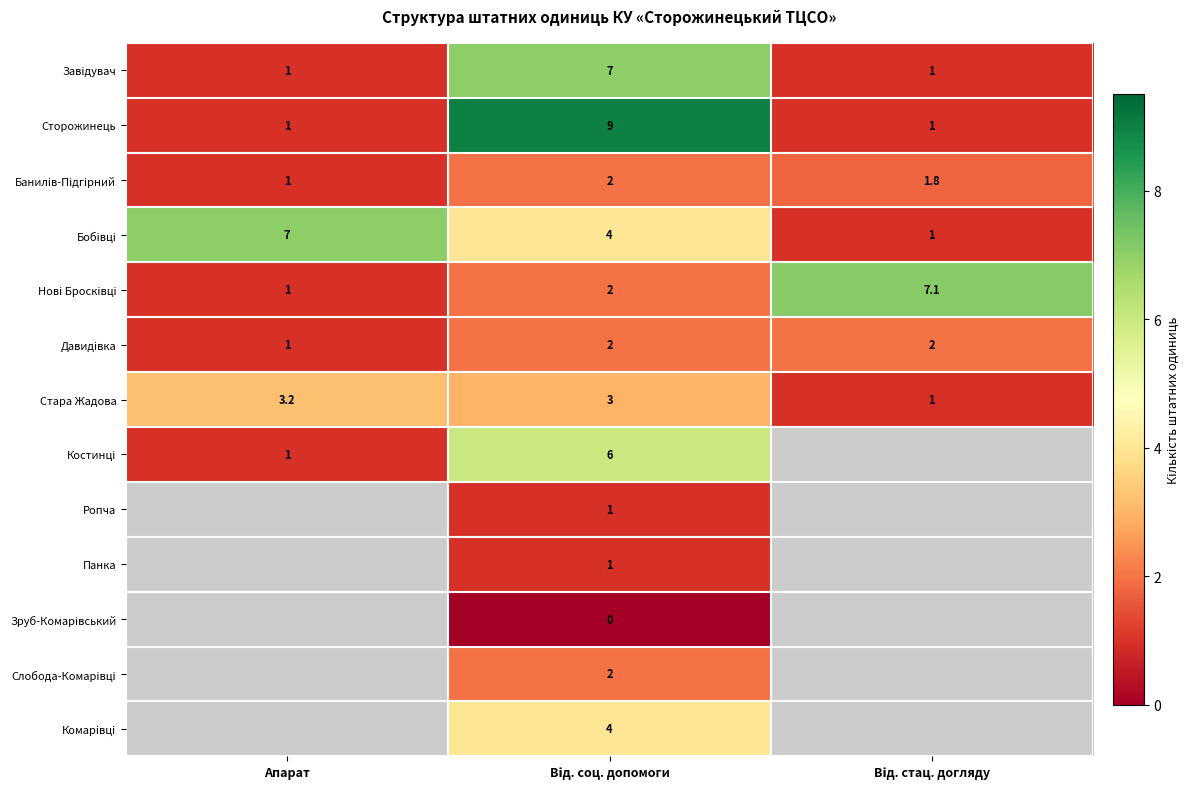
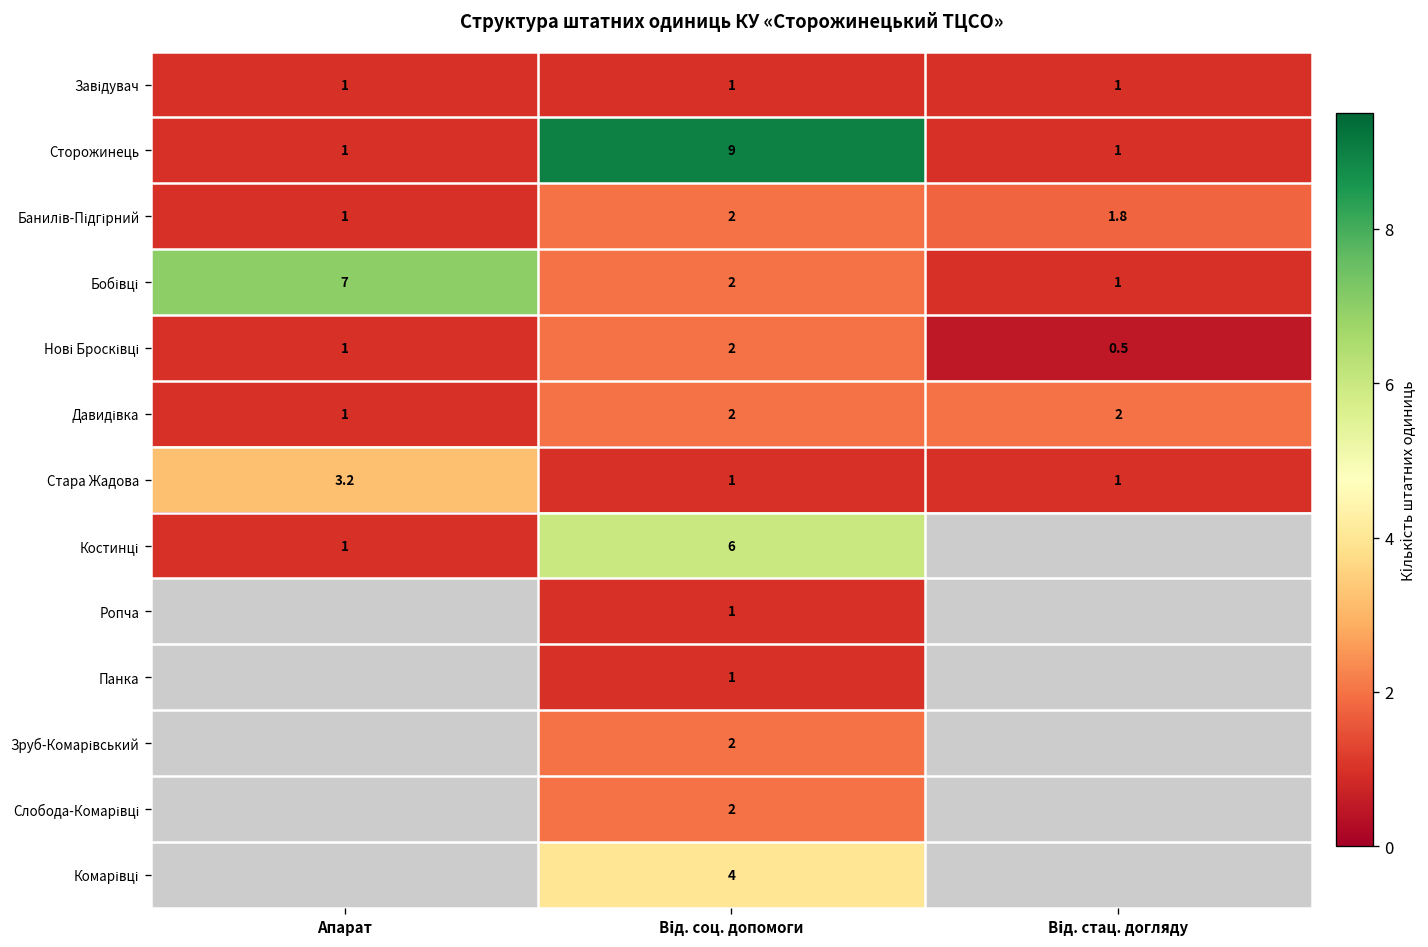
  {
    "Завідувач": {
      "Апарат": 1,
-     "Від. соц. допомоги": 7,
+     "Від. соц. допомоги": 1,
      "Від. стац. догляду": 1
    },
    "Сторожинець": {
      "Апарат": 1,
      "Від. соц. допомоги": 9,
      "Від. стац. догляду": 1
    },
    "Банилів-Підгірний": {
      "Апарат": 1,
      "Від. соц. допомоги": 2,
      "Від. стац. догляду": 1.8
    },
    "Бобівці": {
      "Апарат": 7,
-     "Від. соц. допомоги": 4,
+     "Від. соц. допомоги": 2,
      "Від. стац. догляду": 1
    },
    "Нові Бросківці": {
      "Апарат": 1,
      "Від. соц. допомоги": 2,
-     "Від. стац. догляду": 7.1
+     "Від. стац. догляду": 0.5
    },
    "Давидівка": {
      "Апарат": 1,
      "Від. соц. допомоги": 2,
      "Від. стац. догляду": 2
    },
    "Стара Жадова": {
      "Апарат": 3.2,
-     "Від. соц. допомоги": 3,
+     "Від. соц. допомоги": 1,
      "Від. стац. догляду": 1
    },
    "Костинці": {
      "Апарат": 1,
      "Від. соц. допомоги": 6
    },
    "Ропча": {
      "Від. соц. допомоги": 1
    },
    "Панка": {
      "Від. соц. допомоги": 1
    },
    "Зруб-Комарівський": {
-     "Від. соц. допомоги": 0
+     "Від. соц. допомоги": 2
    },
    "Слобода-Комарівці": {
      "Від. соц. допомоги": 2
    },
    "Комарівці": {
      "Від. соц. допомоги": 4
    }
  }
